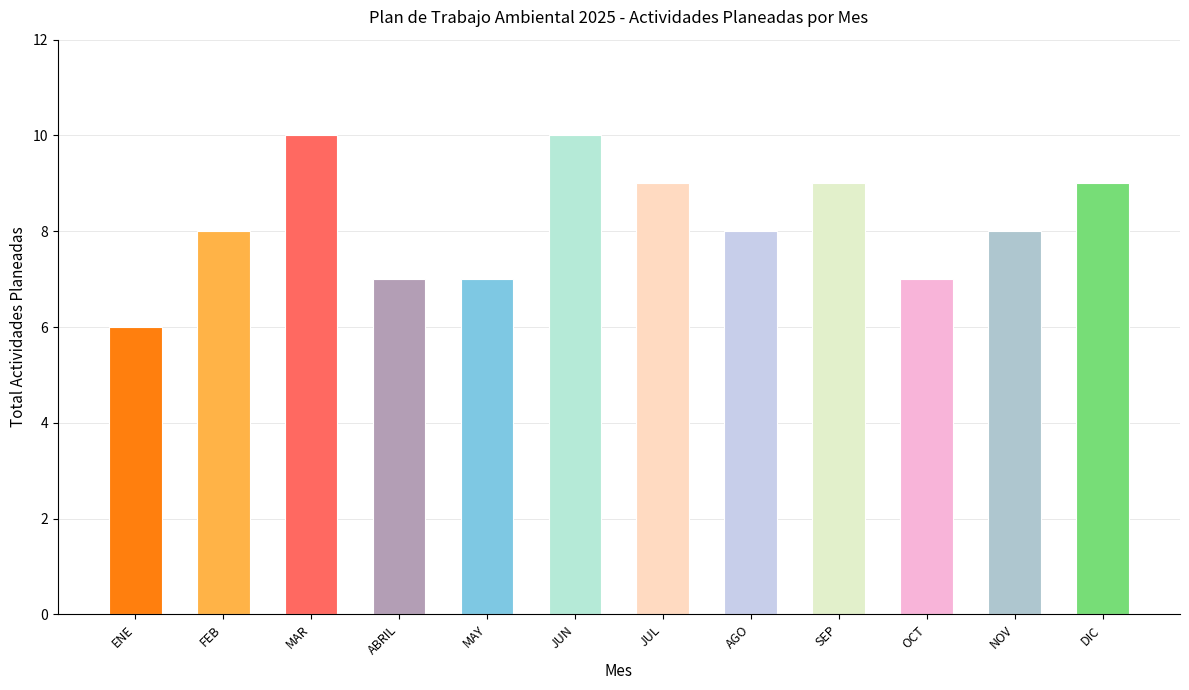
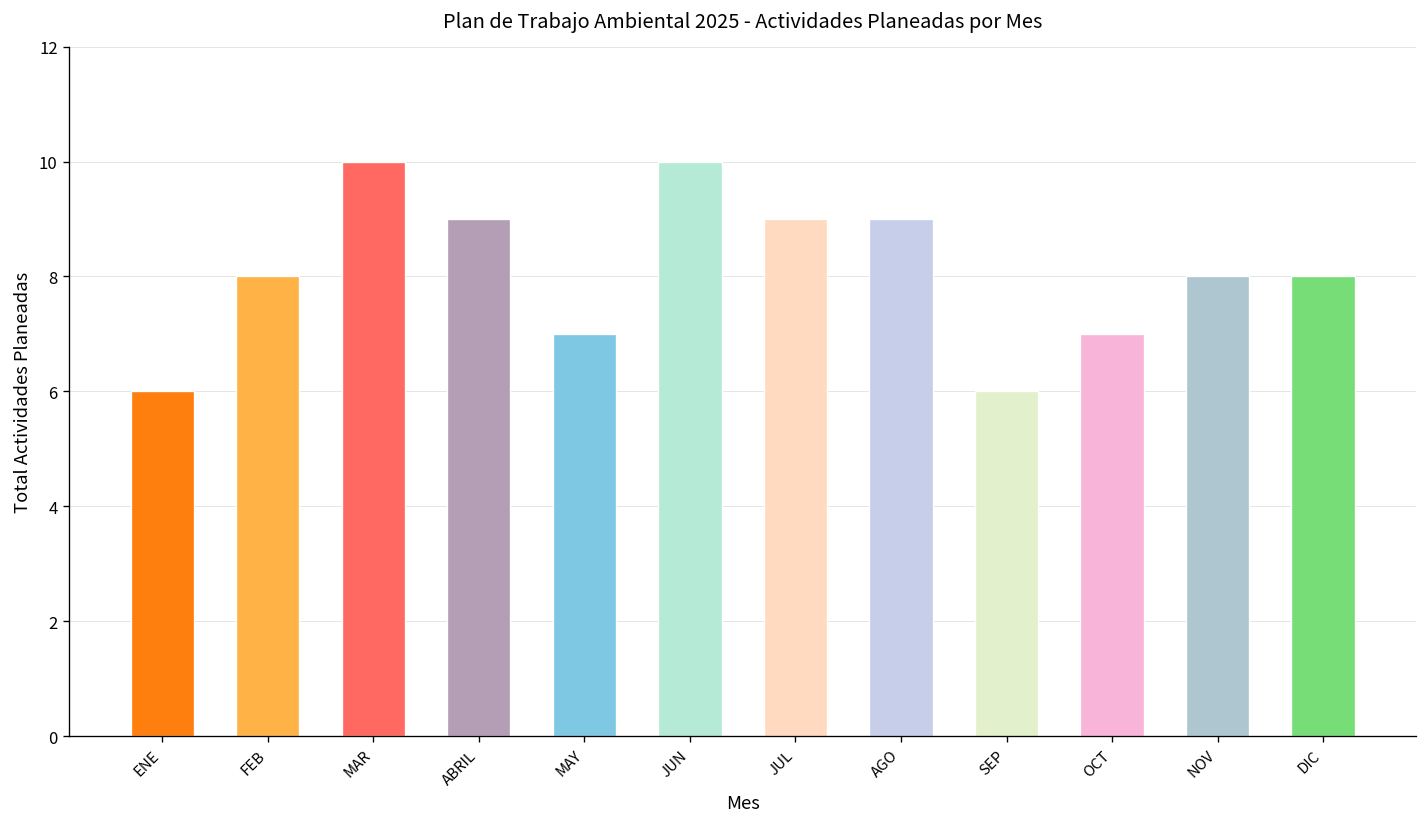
  {
    "ENE": 6,
    "FEB": 8,
    "MAR": 10,
-   "ABRIL": 7,
+   "ABRIL": 9,
    "MAY": 7,
    "JUN": 10,
    "JUL": 9,
-   "AGO": 8,
-   "SEP": 9,
+   "AGO": 9,
+   "SEP": 6,
    "OCT": 7,
    "NOV": 8,
-   "DIC": 9
+   "DIC": 8
  }
